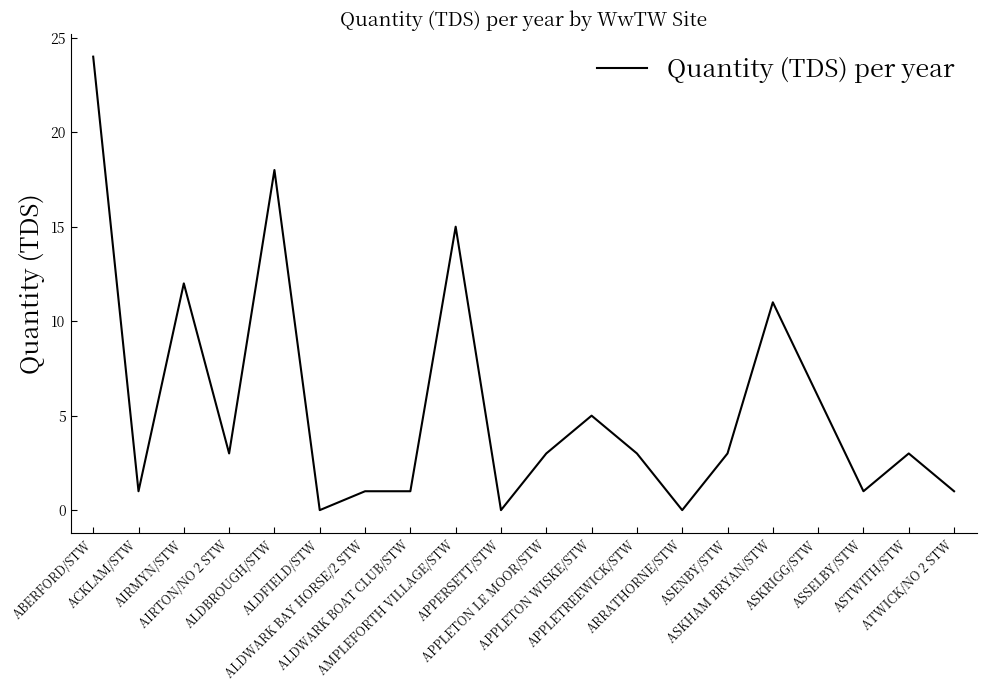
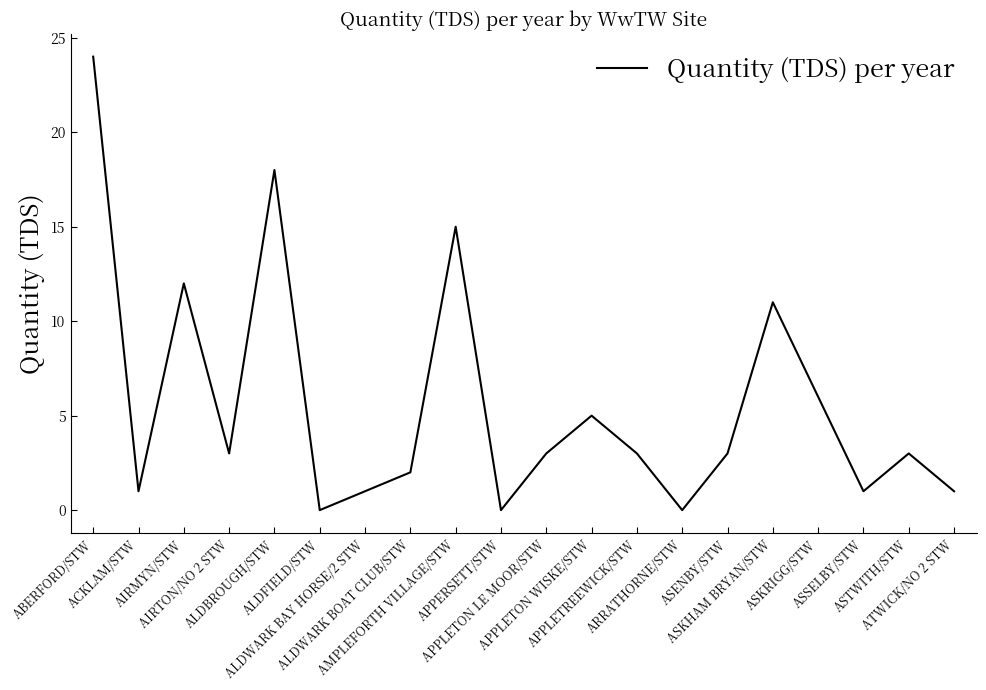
  {
    "ABERFORD/STW": 24,
    "ACKLAM/STW": 1,
    "AIRMYN/STW": 12,
    "AIRTON/NO 2 STW": 3,
    "ALDBROUGH/STW": 18,
    "ALDFIELD/STW": 0,
    "ALDWARK BAY HORSE/2 STW": 1,
-   "ALDWARK BOAT CLUB/STW": 1,
+   "ALDWARK BOAT CLUB/STW": 2,
    "AMPLEFORTH VILLAGE/STW": 15,
    "APPERSETT/STW": 0,
    "APPLETON LE MOOR/STW": 3,
    "APPLETON WISKE/STW": 5,
    "APPLETREEWICK/STW": 3,
    "ARRATHORNE/STW": 0,
    "ASENBY/STW": 3,
    "ASKHAM BRYAN/STW": 11,
    "ASKRIGG/STW": 6,
    "ASSELBY/STW": 1,
    "ASTWITH/STW": 3,
    "ATWICK/NO 2 STW": 1
  }
